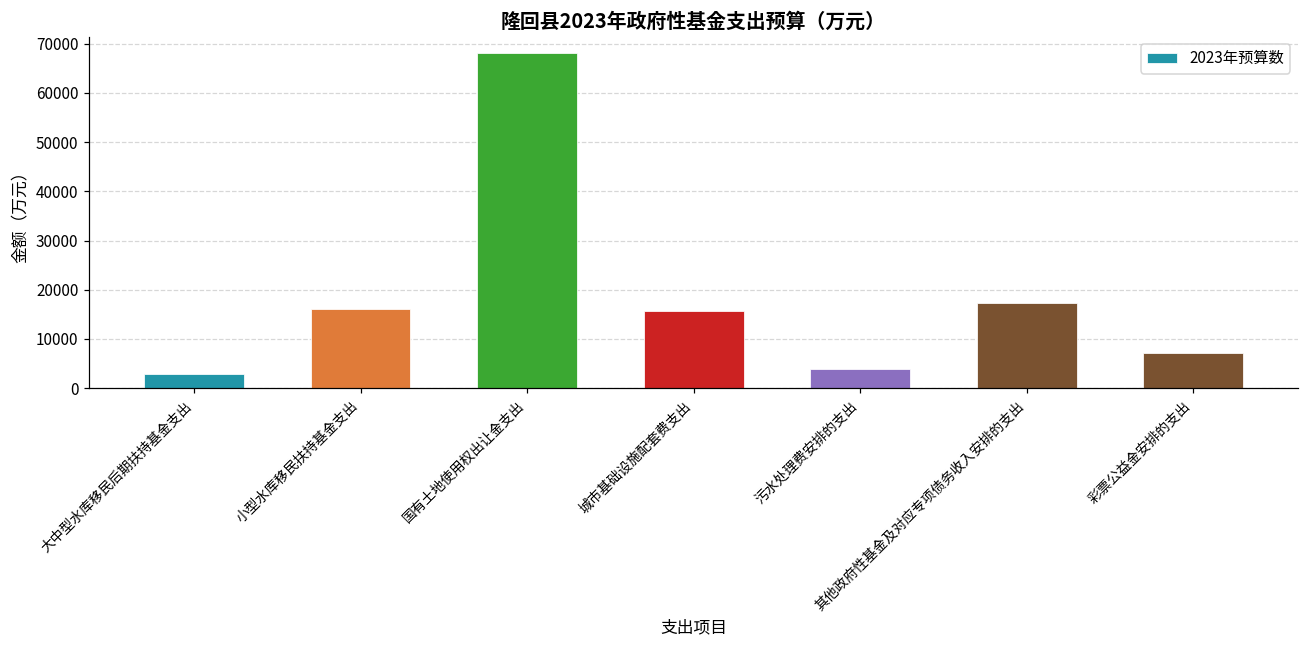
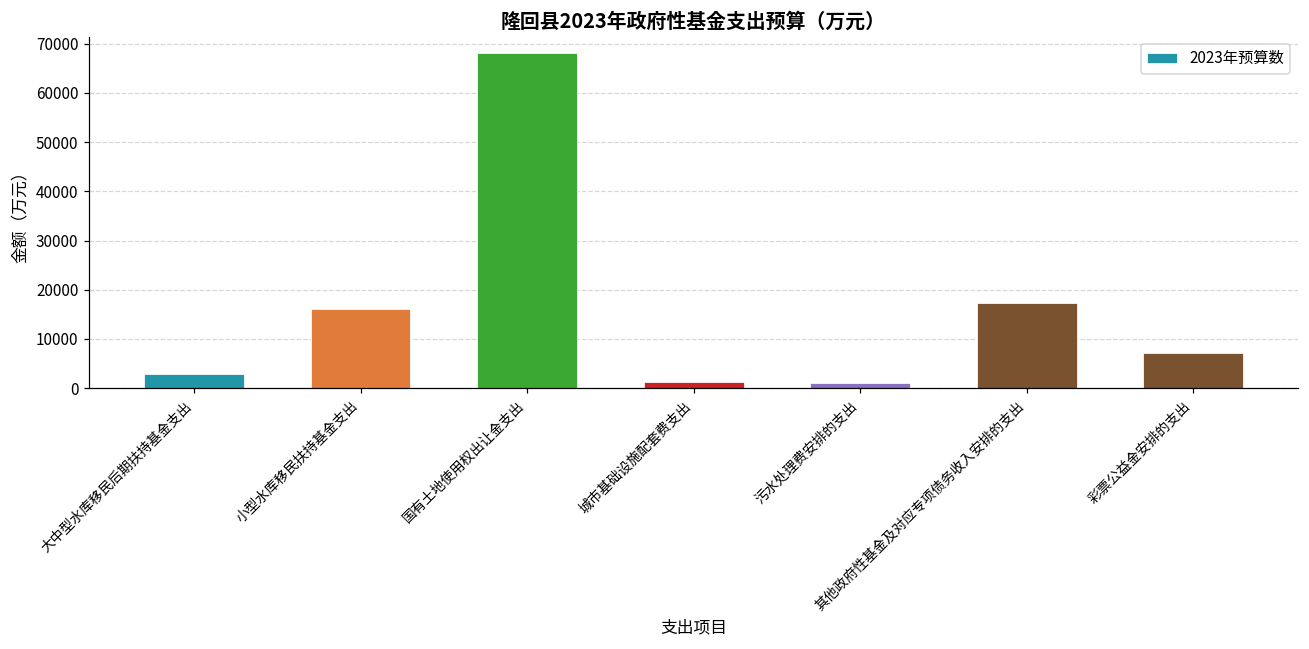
  {
    "大中型水库移民后期扶持基金支出": 3000,
    "小型水库移民扶持基金支出": 16000,
    "国有土地使用权出让金支出": 68000,
-   "城市基础设施配套费支出": 16000,
-   "污水处理费安排的支出": 4000,
+   "城市基础设施配套费支出": 1000,
+   "污水处理费安排的支出": 1000,
    "其他政府性基金及对应专项债务收入安排的支出": 17000,
    "彩票公益金安排的支出": 7000
  }
